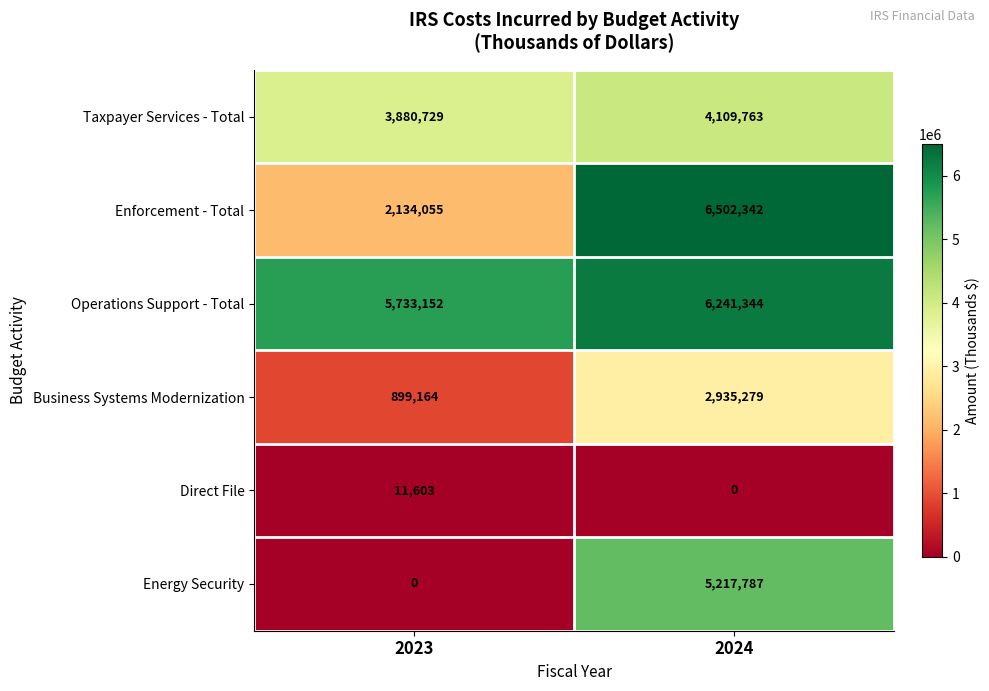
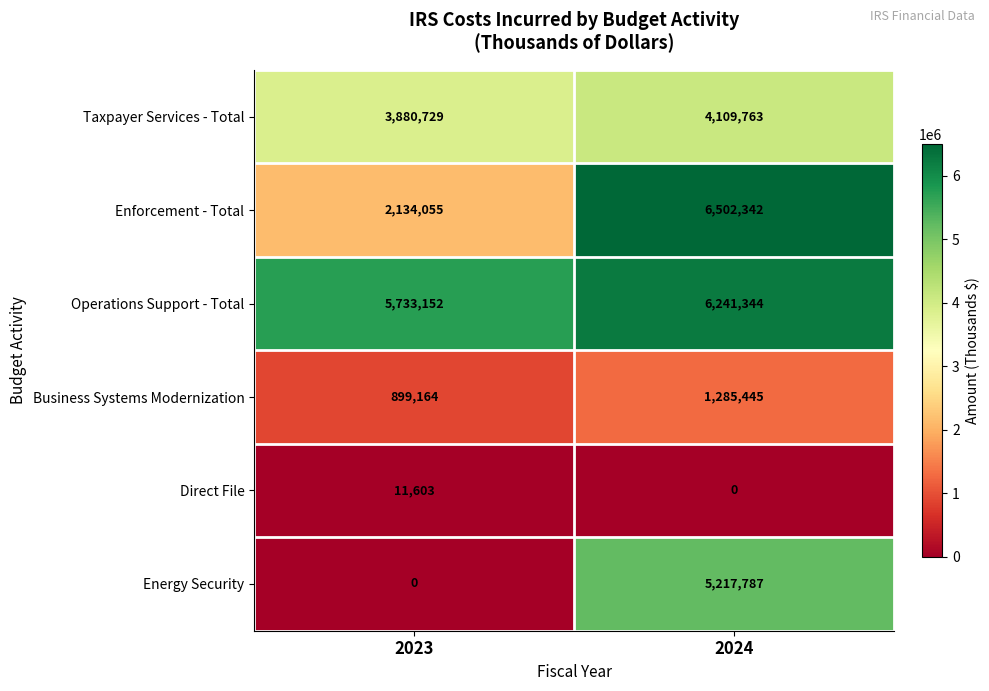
  {
    "Taxpayer Services - Total": {
      "2023": "3,880,729",
      "2024": "4,109,763"
    },
    "Enforcement - Total": {
      "2023": "2,134,055",
      "2024": "6,502,342"
    },
    "Operations Support - Total": {
      "2023": "5,733,152",
      "2024": "6,241,344"
    },
    "Business Systems Modernization": {
      "2023": "899,164",
-     "2024": "2,935,279"
+     "2024": "1,285,445"
    },
    "Direct File": {
      "2023": "11,603",
      "2024": "0"
    },
    "Energy Security": {
      "2023": "0",
      "2024": "5,217,787"
    }
  }
